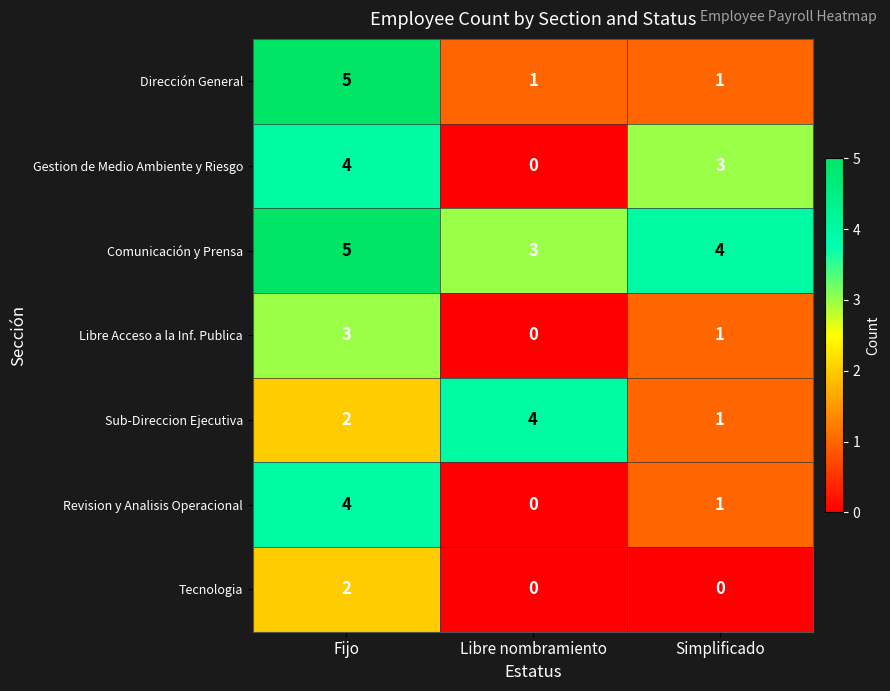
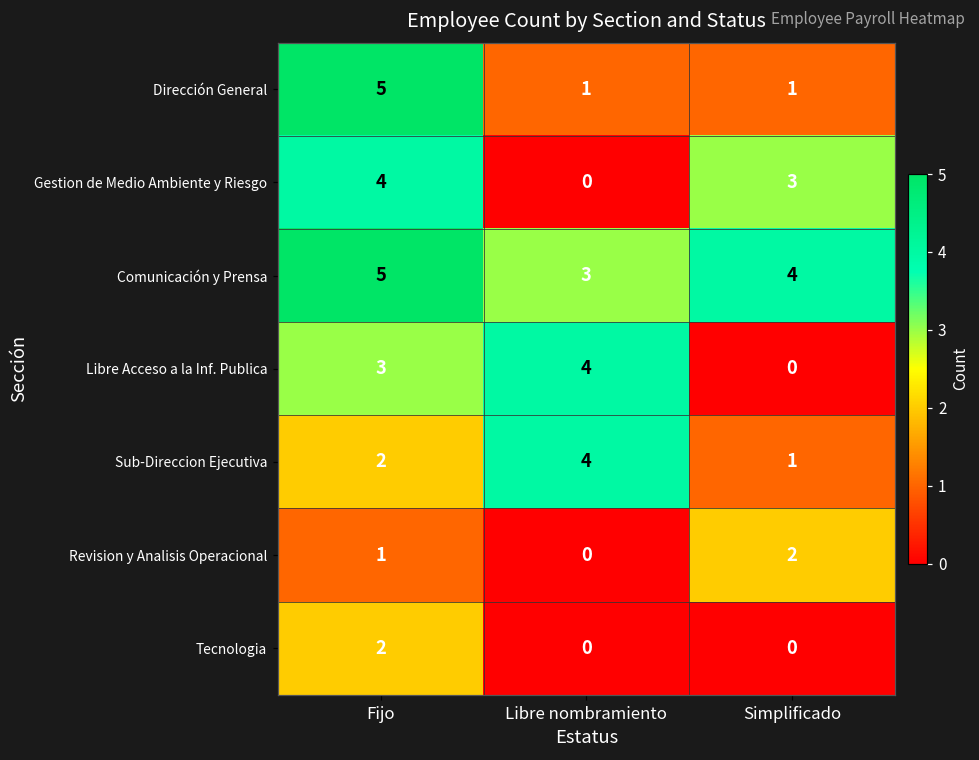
  {
    "Dirección General": {
      "Fijo": 5,
      "Libre nombramiento": 1,
      "Simplificado": 1
    },
    "Gestion de Medio Ambiente y Riesgo": {
      "Fijo": 4,
      "Libre nombramiento": 0,
      "Simplificado": 3
    },
    "Comunicación y Prensa": {
      "Fijo": 5,
      "Libre nombramiento": 3,
      "Simplificado": 4
    },
    "Libre Acceso a la Inf. Publica": {
      "Fijo": 3,
-     "Libre nombramiento": 0,
-     "Simplificado": 1
+     "Libre nombramiento": 4,
+     "Simplificado": 0
    },
    "Sub-Direccion Ejecutiva": {
      "Fijo": 2,
      "Libre nombramiento": 4,
      "Simplificado": 1
    },
    "Revision y Analisis Operacional": {
-     "Fijo": 4,
+     "Fijo": 1,
      "Libre nombramiento": 0,
-     "Simplificado": 1
+     "Simplificado": 2
    },
    "Tecnologia": {
      "Fijo": 2,
      "Libre nombramiento": 0,
      "Simplificado": 0
    }
  }
